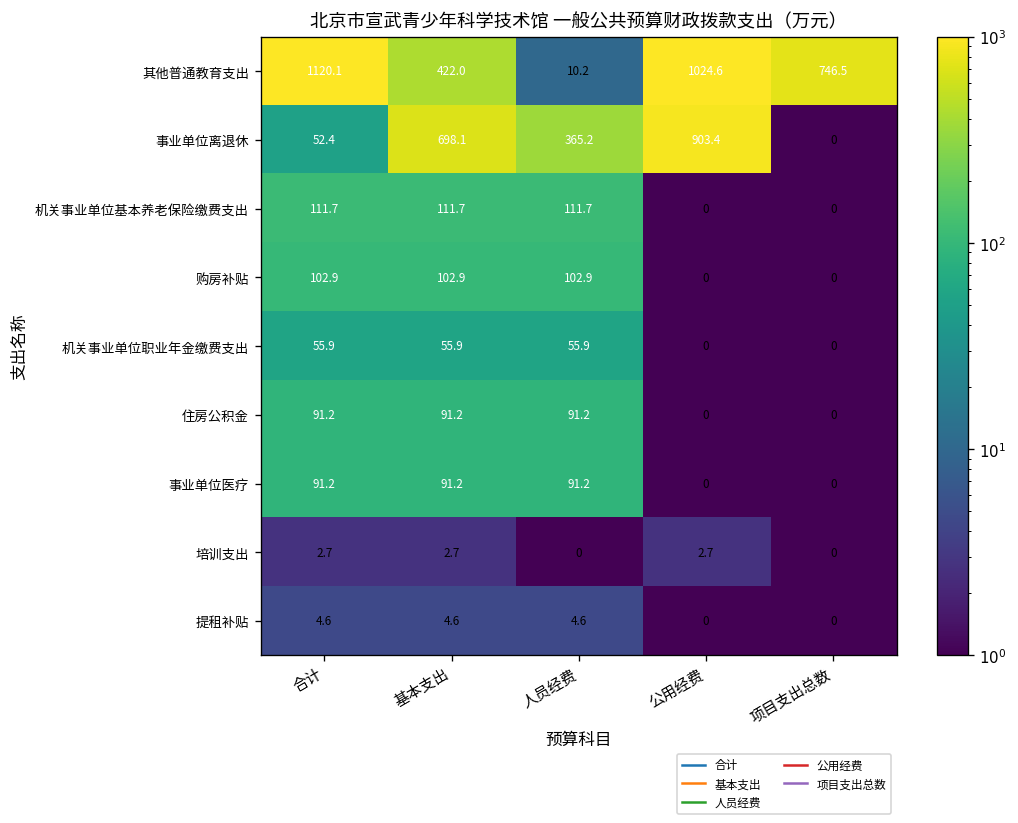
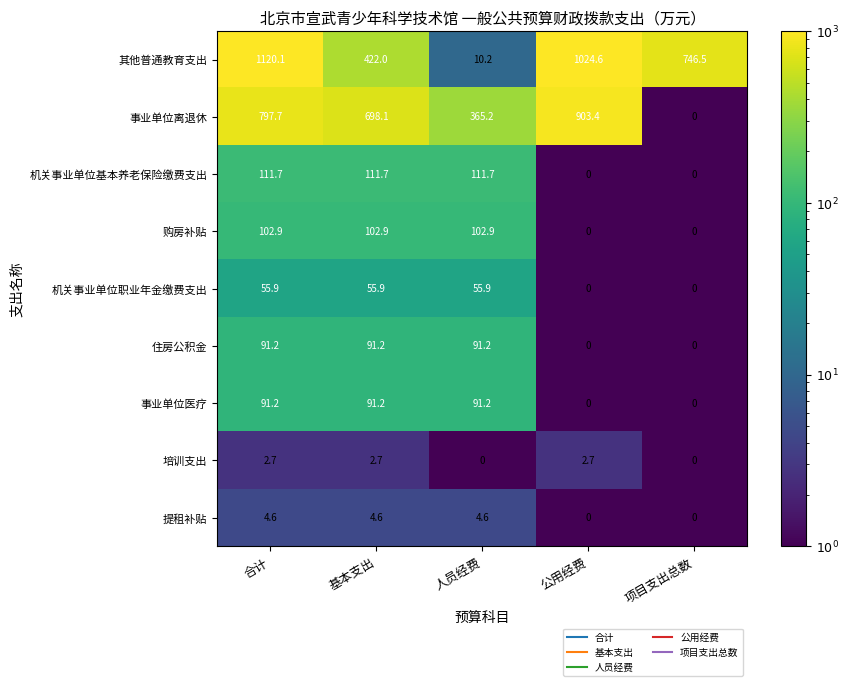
  {
    "其他普通教育支出": {
      "合计": 1120.1,
      "基本支出": 422.0,
      "人员经费": 10.2,
      "公用经费": 1024.6,
      "项目支出总数": 746.5
    },
    "事业单位离退休": {
-     "合计": 52.4,
+     "合计": 797.7,
      "基本支出": 698.1,
      "人员经费": 365.2,
      "公用经费": 903.4,
      "项目支出总数": 0
    },
    "机关事业单位基本养老保险缴费支出": {
      "合计": 111.7,
      "基本支出": 111.7,
      "人员经费": 111.7,
      "公用经费": 0,
      "项目支出总数": 0
    },
    "购房补贴": {
      "合计": 102.9,
      "基本支出": 102.9,
      "人员经费": 102.9,
      "公用经费": 0,
      "项目支出总数": 0
    },
    "机关事业单位职业年金缴费支出": {
      "合计": 55.9,
      "基本支出": 55.9,
      "人员经费": 55.9,
      "公用经费": 0,
      "项目支出总数": 0
    },
    "住房公积金": {
      "合计": 91.2,
      "基本支出": 91.2,
      "人员经费": 91.2,
      "公用经费": 0,
      "项目支出总数": 0
    },
    "事业单位医疗": {
      "合计": 91.2,
      "基本支出": 91.2,
      "人员经费": 91.2,
      "公用经费": 0,
      "项目支出总数": 0
    },
    "培训支出": {
      "合计": 2.7,
      "基本支出": 2.7,
      "人员经费": 0,
      "公用经费": 2.7,
      "项目支出总数": 0
    },
    "提租补贴": {
      "合计": 4.6,
      "基本支出": 4.6,
      "人员经费": 4.6,
      "公用经费": 0,
      "项目支出总数": 0
    }
  }
